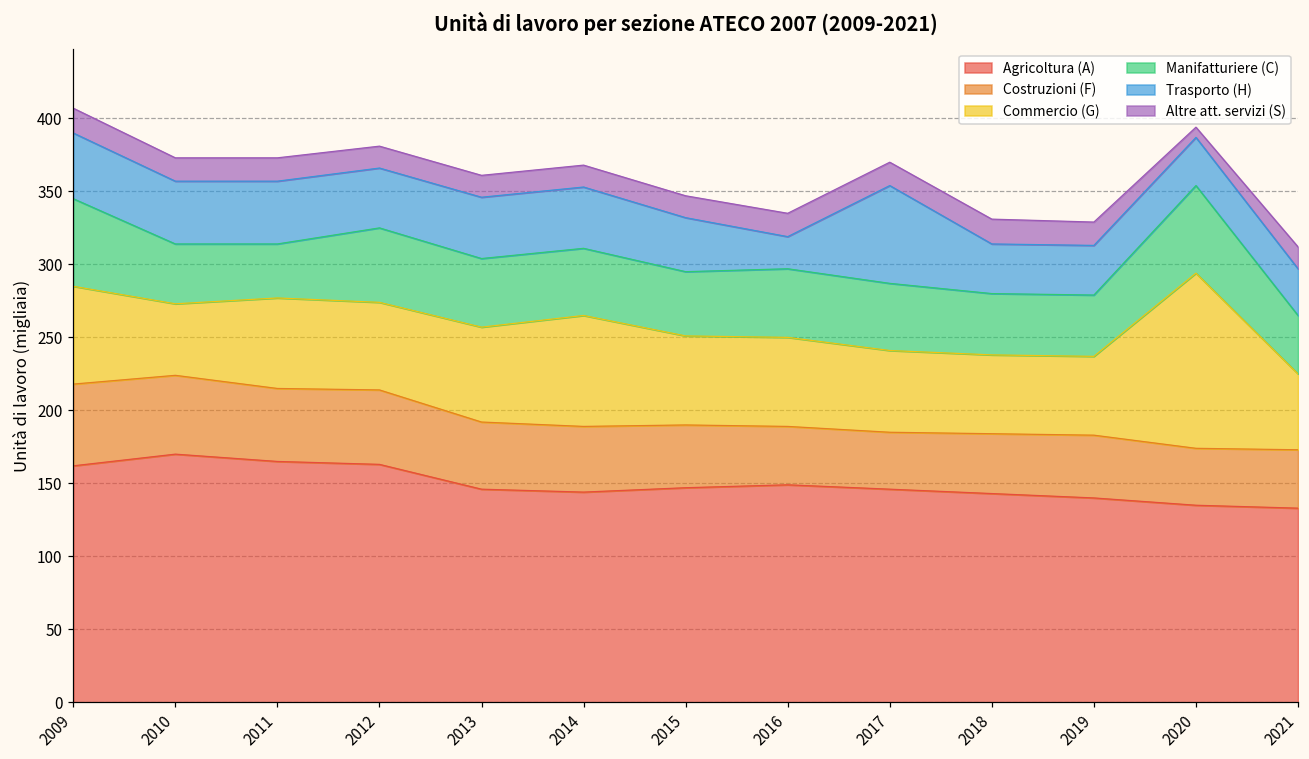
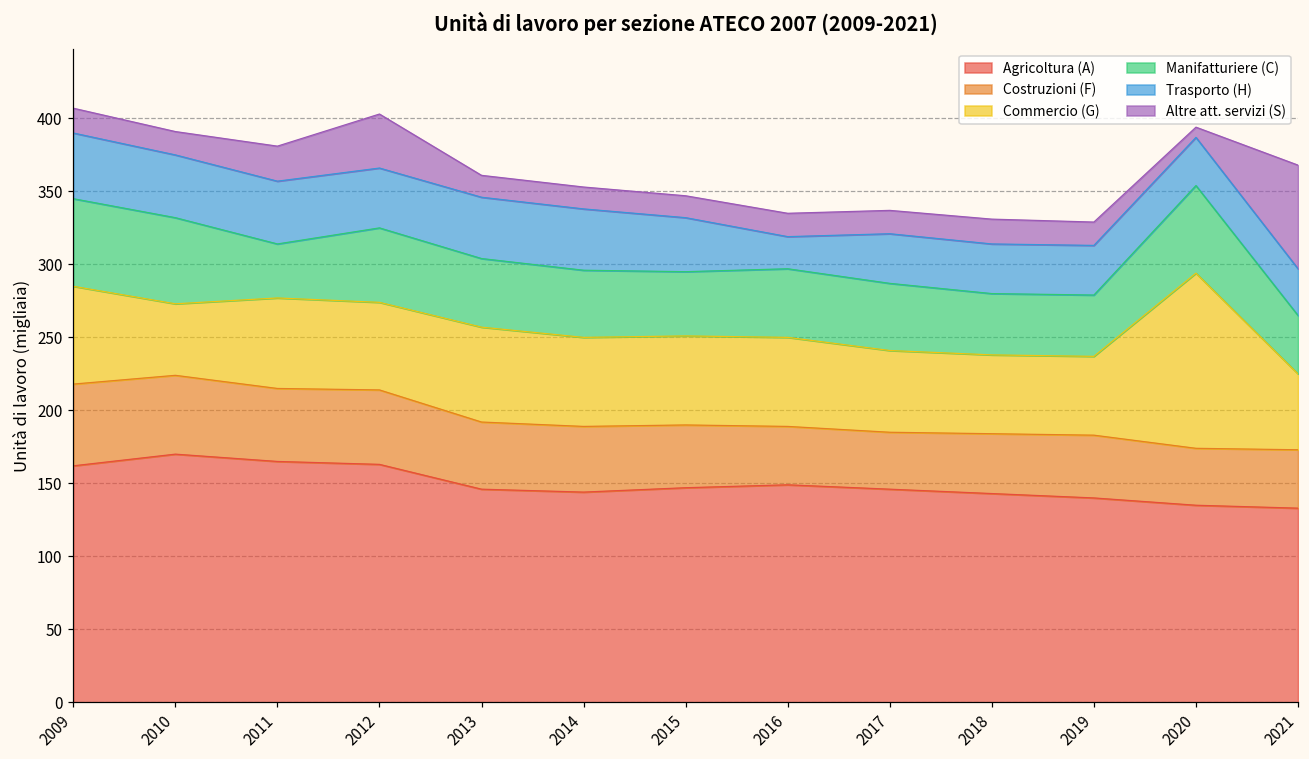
  {
    "Commercio (G)": {
      "2009": 67,
      "2010": 49,
      "2011": 62,
      "2012": 60,
      "2013": 65,
-     "2014": 76,
+     "2014": 61,
      "2015": 61,
      "2016": 61,
      "2017": 56,
      "2018": 54,
      "2019": 54,
      "2020": 120,
      "2021": 52
    },
    "Manifatturiere (C)": {
      "2009": 60,
-     "2010": 41,
+     "2010": 59,
      "2011": 37,
      "2012": 51,
      "2013": 47,
      "2014": 46,
      "2015": 44,
      "2016": 47,
      "2017": 46,
      "2018": 42,
      "2019": 42,
      "2020": 60,
      "2021": 40
    },
    "Trasporto (H)": {
      "2009": 45,
      "2010": 43,
      "2011": 43,
      "2012": 41,
      "2013": 42,
      "2014": 42,
      "2015": 37,
      "2016": 22,
-     "2017": 67,
+     "2017": 34,
      "2018": 34,
      "2019": 34,
      "2020": 33,
      "2021": 32
    },
    "Altre att. servizi (S)": {
      "2009": 17,
      "2010": 16,
-     "2011": 16,
-     "2012": 15,
+     "2011": 24,
+     "2012": 37,
      "2013": 15,
      "2014": 15,
      "2015": 15,
      "2016": 16,
      "2017": 16,
      "2018": 17,
      "2019": 16,
      "2020": 7,
-     "2021": 15
+     "2021": 71
    }
  }
